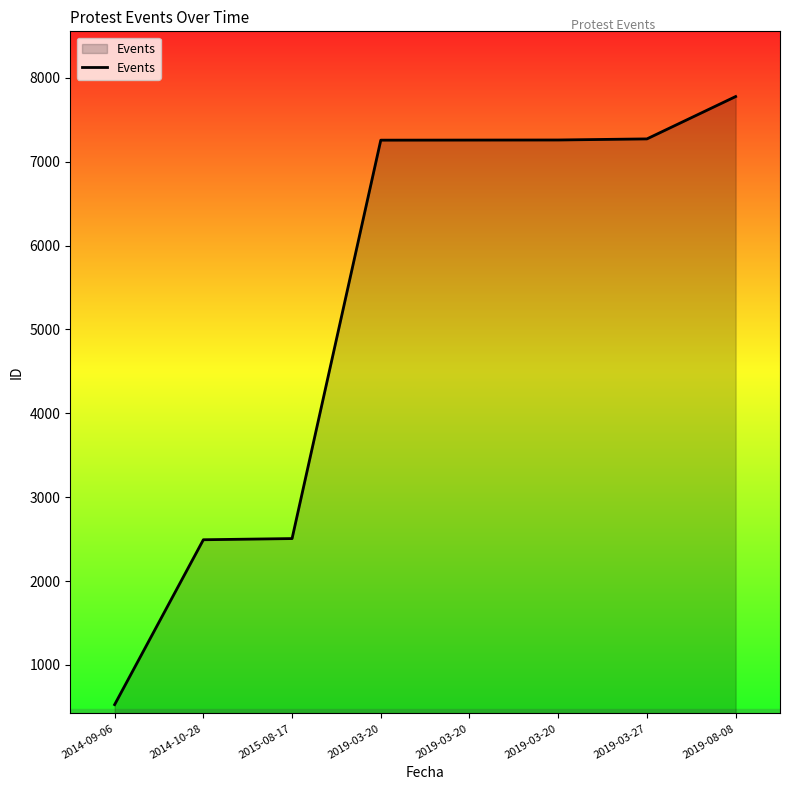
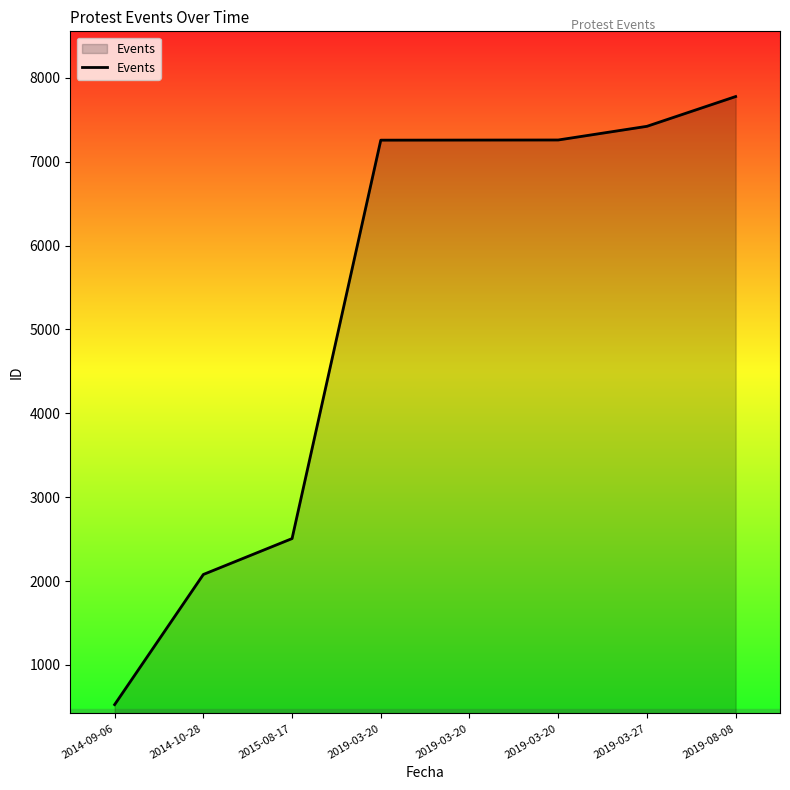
  {
    "2014-09-06": 500,
-   "2014-10-28": 2500,
+   "2014-10-28": 2100,
    "2015-08-17": 2500,
-   "2019-03-27": 7300,
+   "2019-03-27": 7400,
    "2019-08-08": 7800
  }
